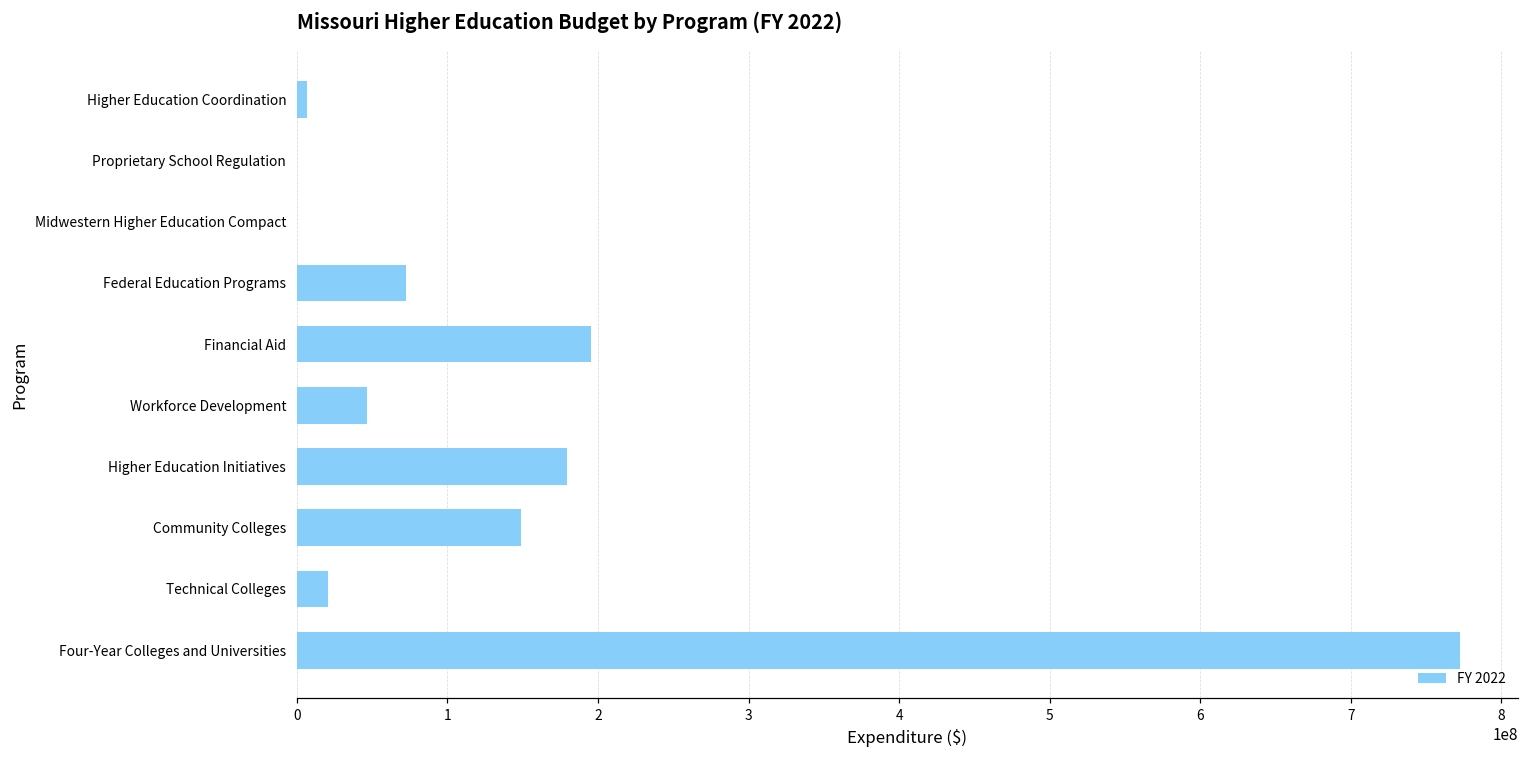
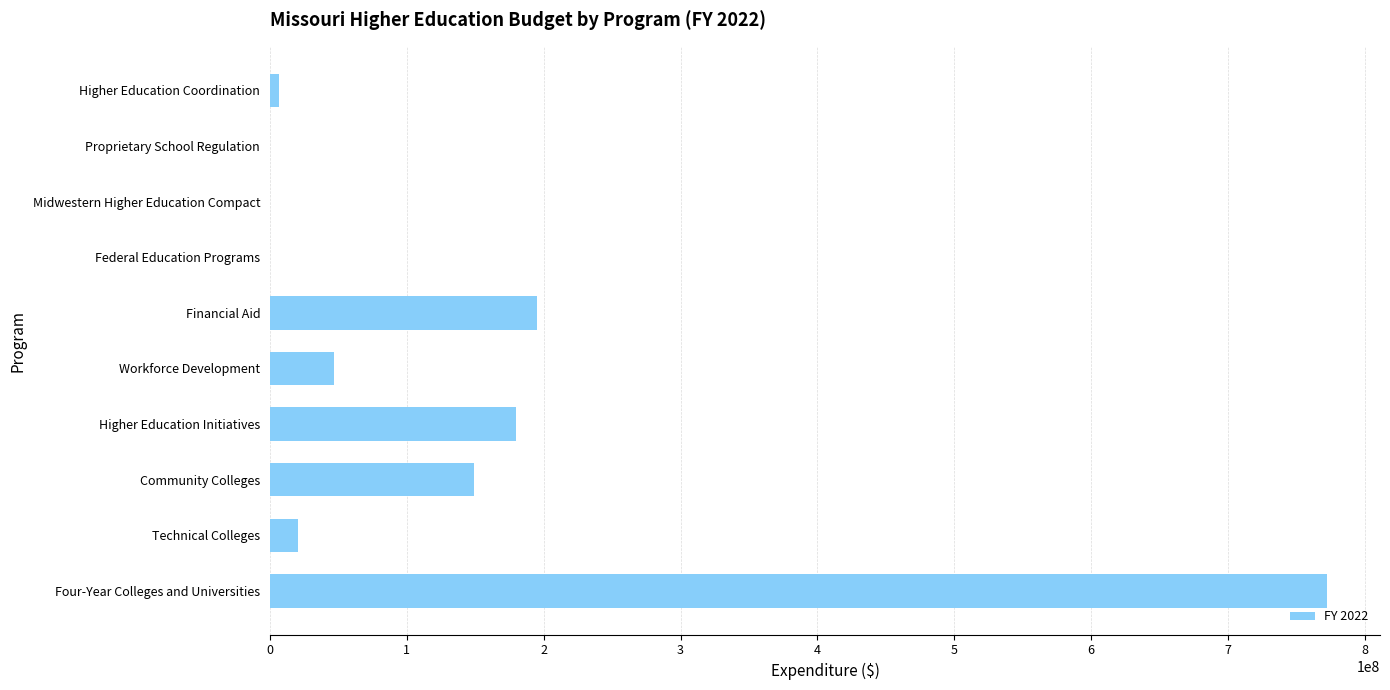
  {
    "Higher Education Coordination": 7000000,
-   "Federal Education Programs": 72000000,
+   "Federal Education Programs": 0,
    "Financial Aid": 195000000,
    "Workforce Development": 47000000,
    "Higher Education Initiatives": 180000000,
    "Community Colleges": 149000000,
    "Technical Colleges": 20000000,
    "Four-Year Colleges and Universities": 772000000
  }
